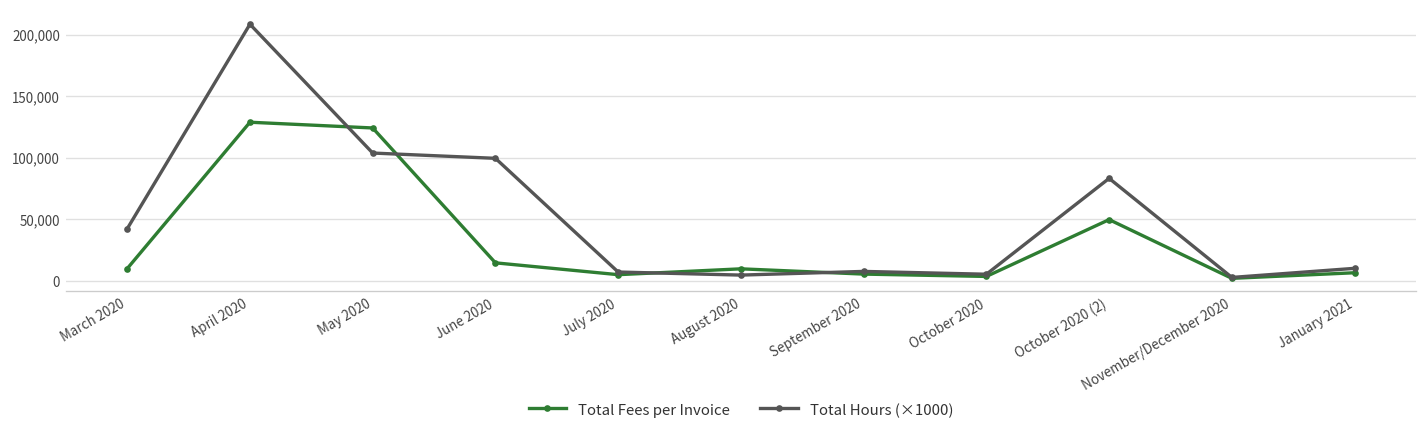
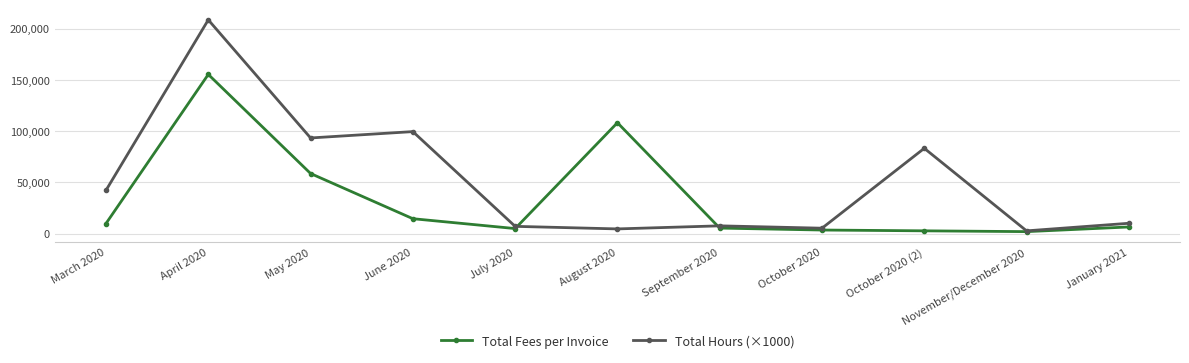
  {
    "Total Fees per Invoice": {
      "March 2020": "10,000",
-     "April 2020": "129,000",
-     "May 2020": "124,000",
+     "April 2020": "155,000",
+     "May 2020": "59,000",
      "June 2020": "14,000",
-     "August 2020": "10,000",
-     "October 2020 (2)": "50,000",
+     "August 2020": "108,000",
+     "October 2020 (2)": "3,000",
      "January 2021": "6,000"
    },
    "Total Hours (×1000)": {
      "March 2020": "42,000",
      "April 2020": "209,000",
-     "May 2020": "104,000",
+     "May 2020": "93,000",
      "June 2020": "100,000",
      "August 2020": "5,000",
      "October 2020 (2)": "83,000",
      "January 2021": "10,000"
    }
  }
